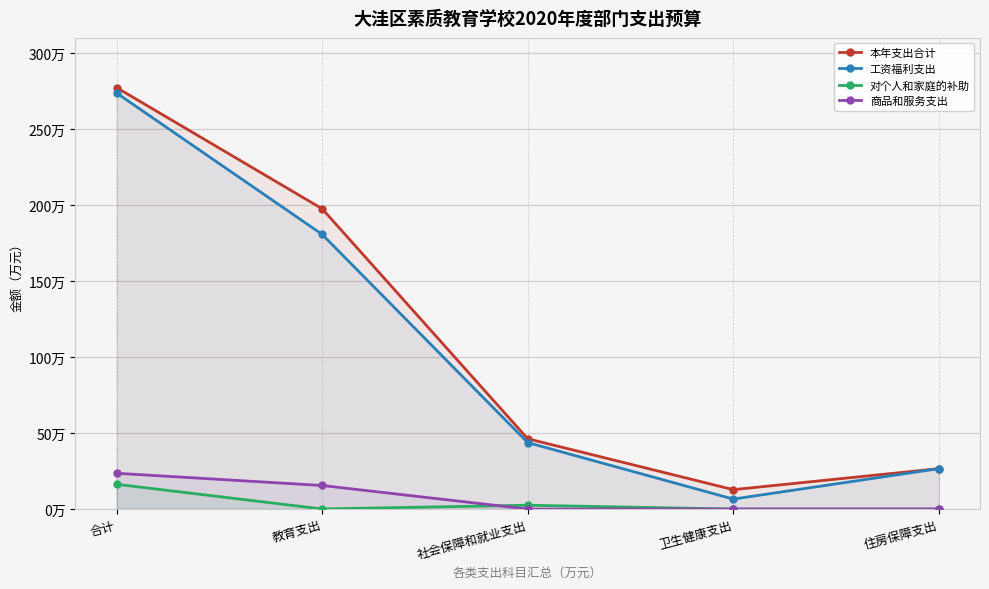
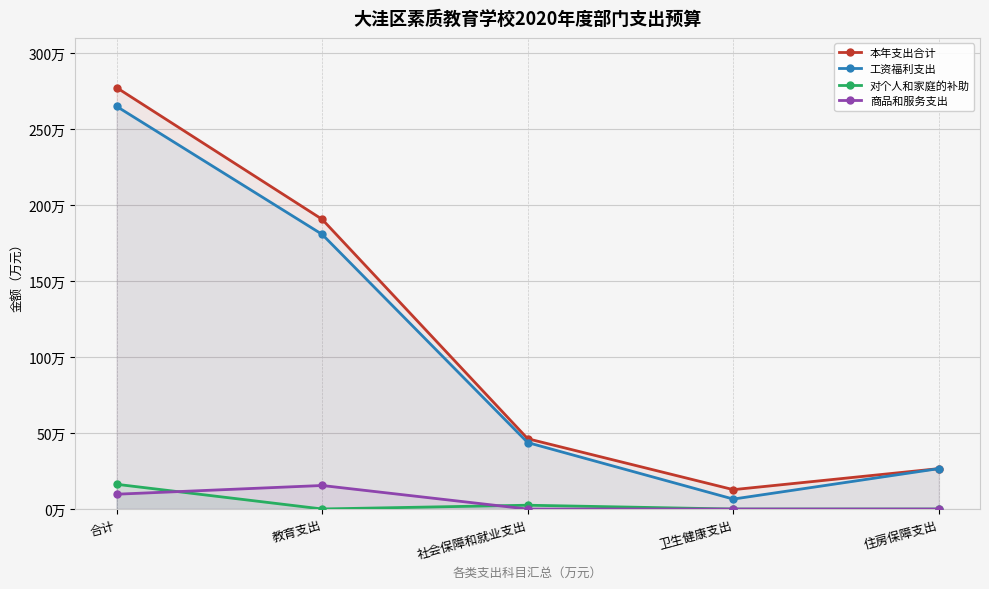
  {
    "本年支出合计": {
      "合计": "277万",
-     "教育支出": "198万",
+     "教育支出": "191万",
      "社会保障和就业支出": "46万",
      "卫生健康支出": "13万"
    },
    "工资福利支出": {
-     "合计": "274万",
+     "合计": "265万",
      "教育支出": "181万",
      "社会保障和就业支出": "44万",
      "卫生健康支出": "7万"
    },
    "对个人和家庭的补助": {
      "合计": "16万",
      "教育支出": "0万",
      "社会保障和就业支出": "3万"
    },
    "商品和服务支出": {
-     "合计": "24万",
+     "合计": "10万",
      "教育支出": "16万",
      "社会保障和就业支出": "0万"
    }
  }
